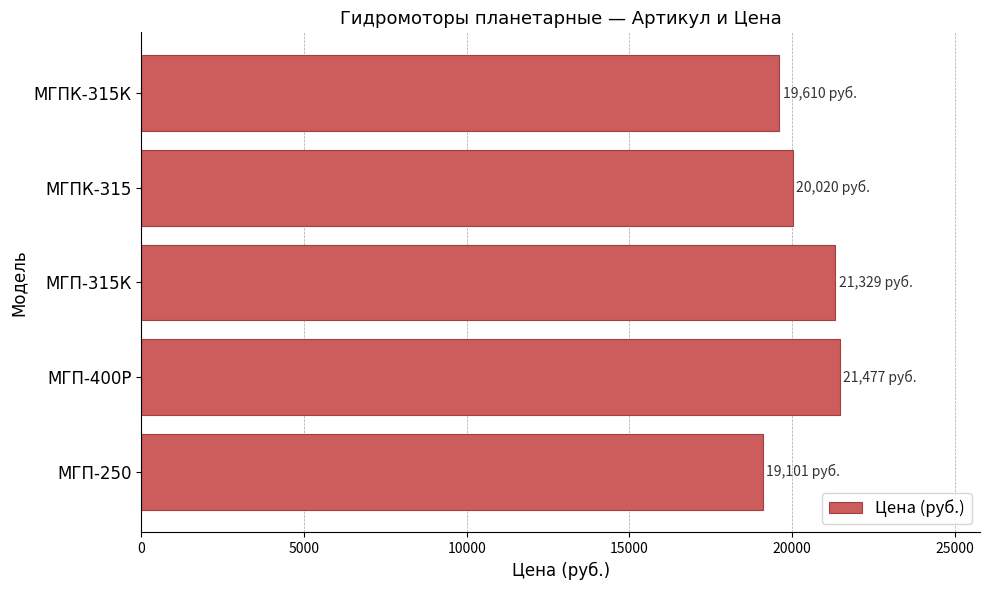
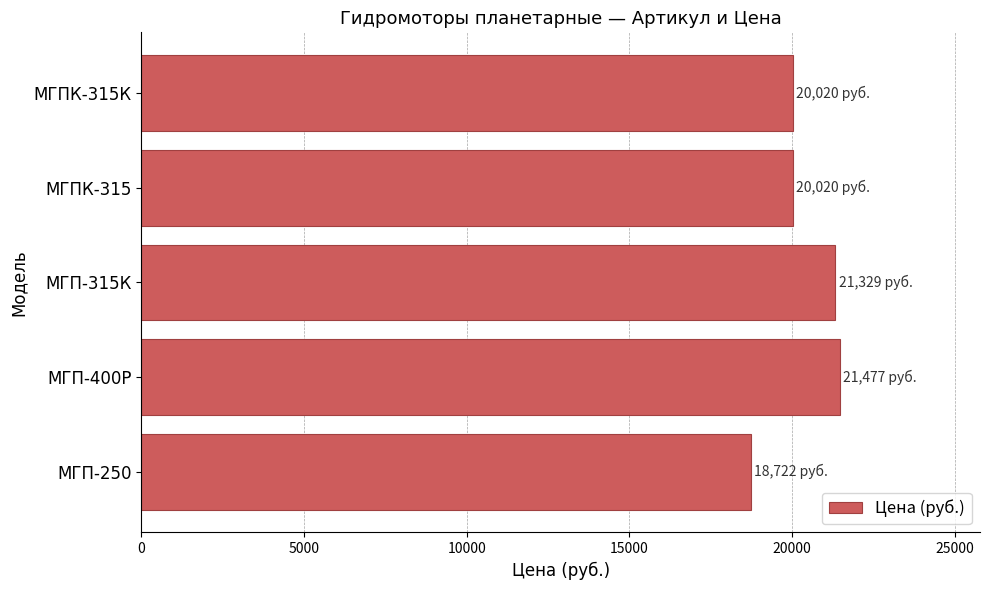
  {
-   "МГПК-315К": "19,610",
+   "МГПК-315К": "20,020",
    "МГПК-315": "20,020",
    "МГП-315К": "21,329",
    "МГП-400Р": "21,477",
-   "МГП-250": "19,101"
+   "МГП-250": "18,722"
  }
